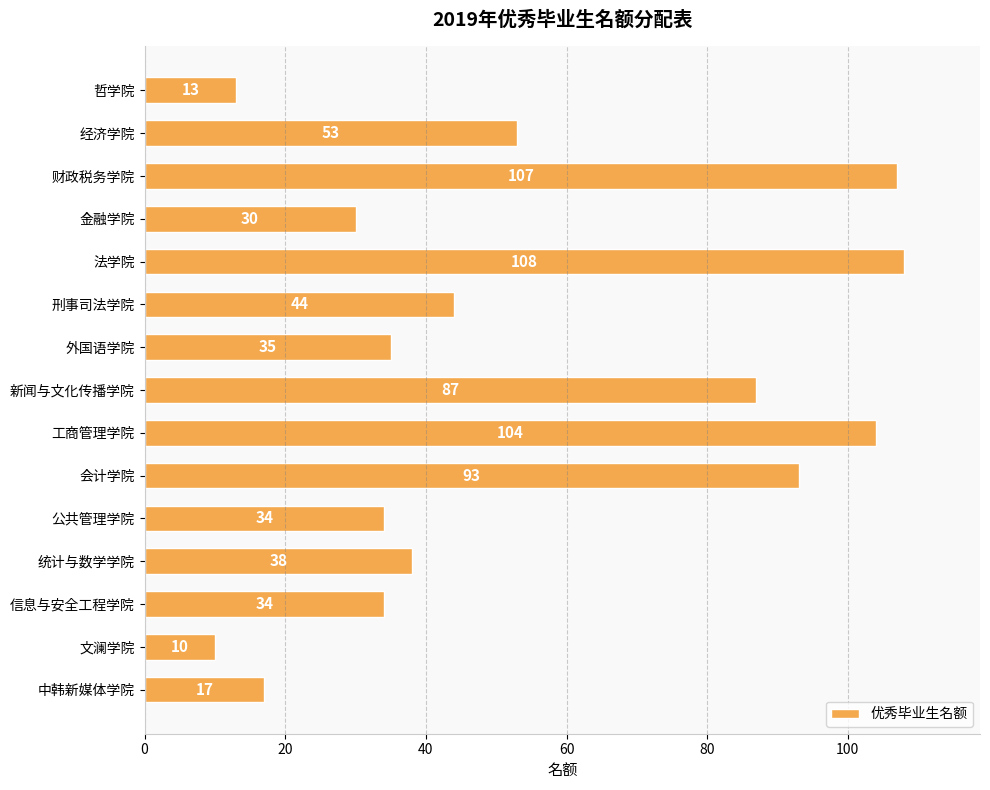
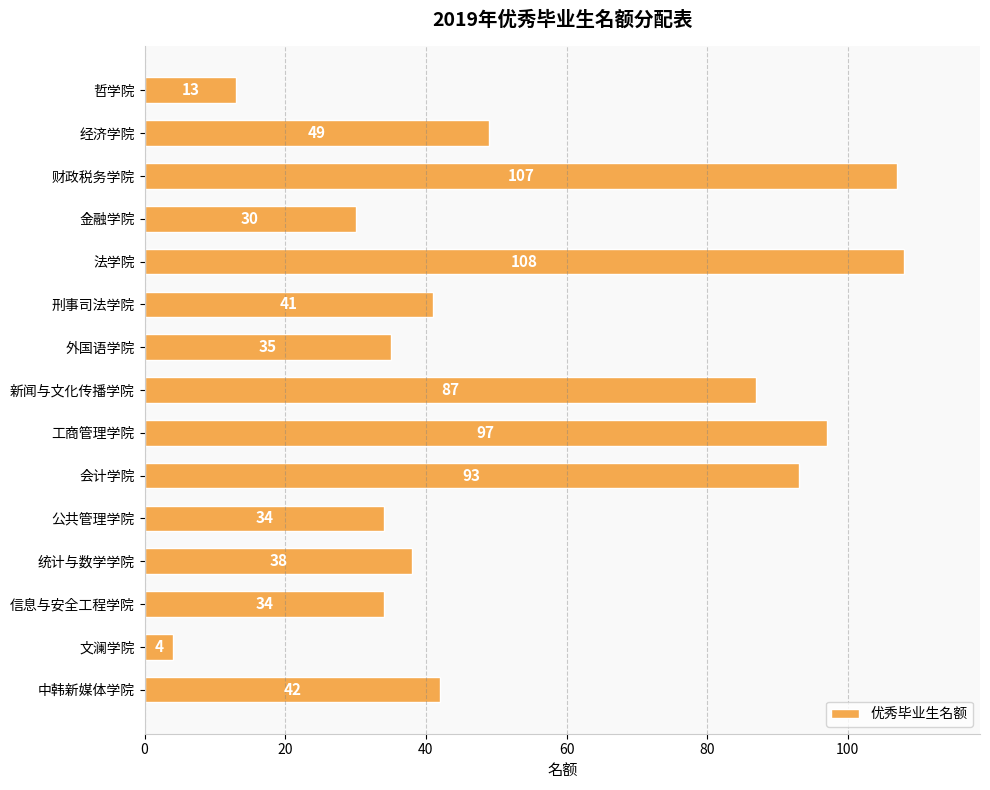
  {
    "哲学院": 13,
-   "经济学院": 53,
+   "经济学院": 49,
    "财政税务学院": 107,
    "金融学院": 30,
    "法学院": 108,
-   "刑事司法学院": 44,
+   "刑事司法学院": 41,
    "外国语学院": 35,
    "新闻与文化传播学院": 87,
-   "工商管理学院": 104,
+   "工商管理学院": 97,
    "会计学院": 93,
    "公共管理学院": 34,
    "统计与数学学院": 38,
    "信息与安全工程学院": 34,
-   "文澜学院": 10,
-   "中韩新媒体学院": 17
+   "文澜学院": 4,
+   "中韩新媒体学院": 42
  }
